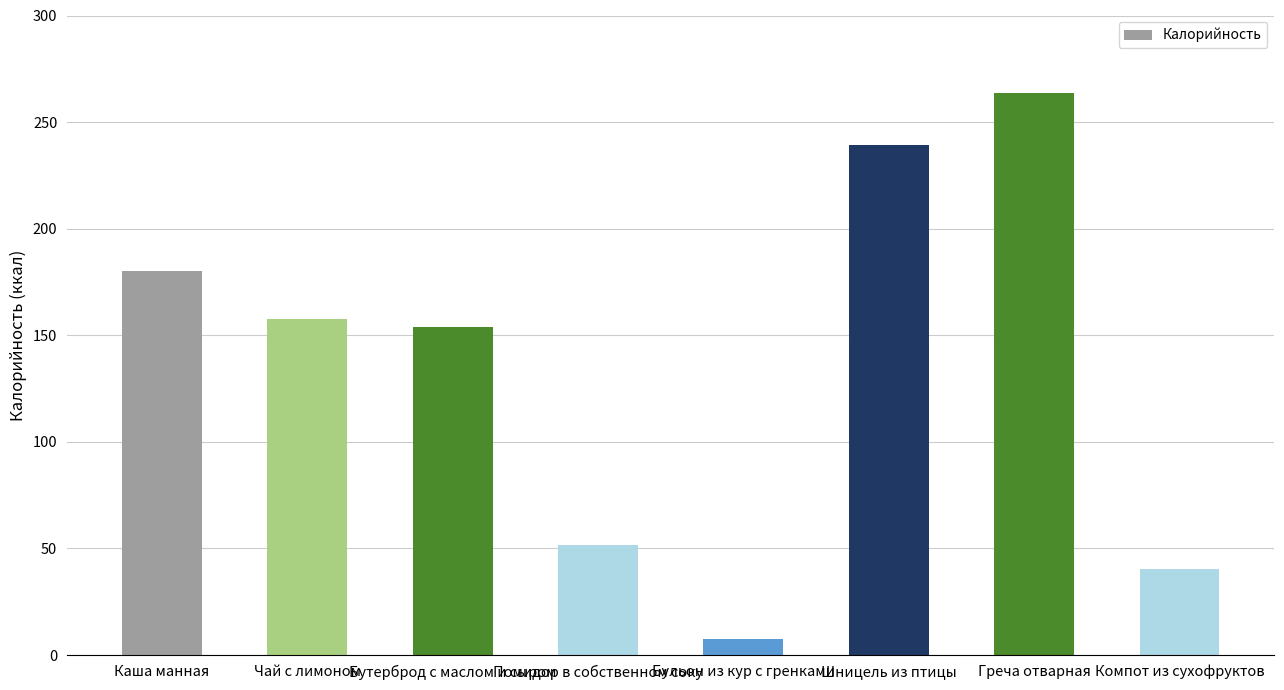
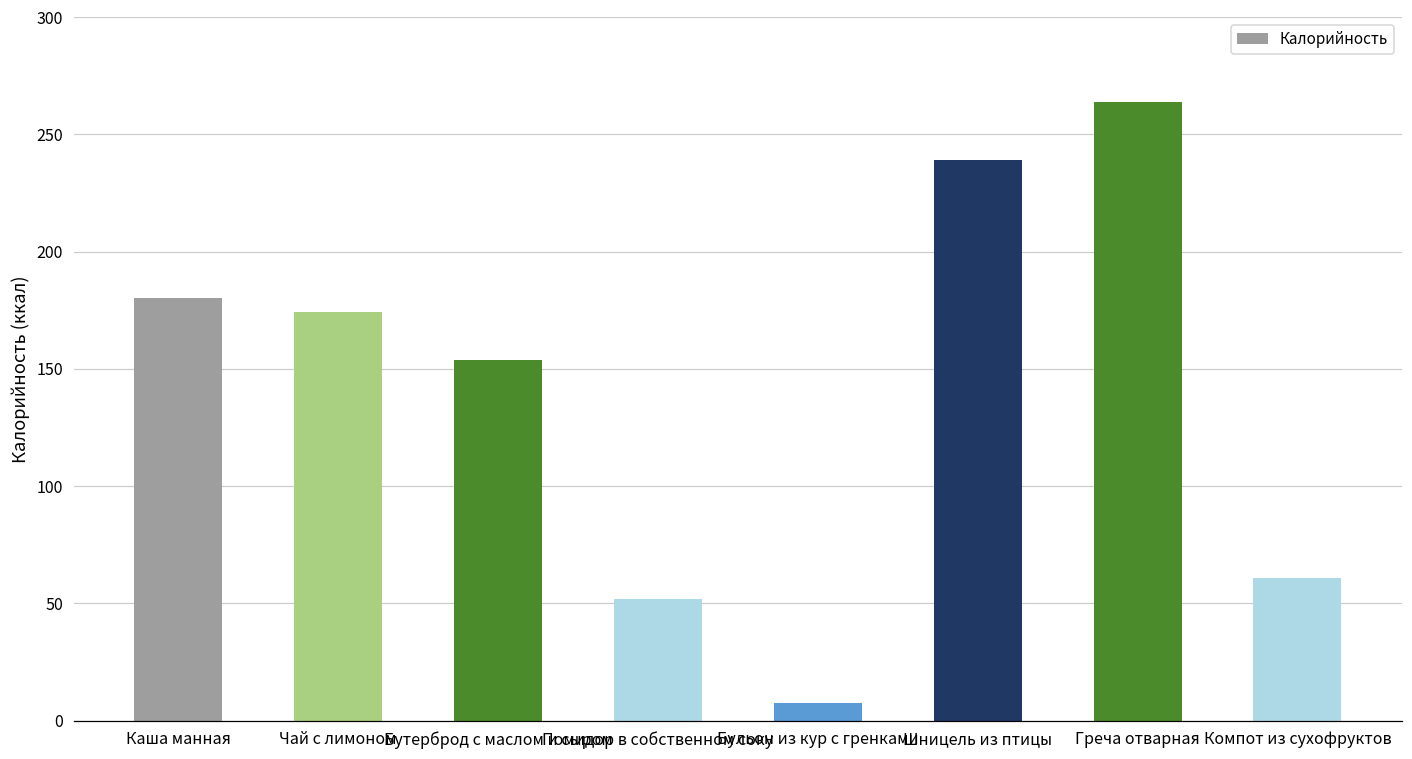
  {
    "Каша манная": 180,
-   "Чай с лимоном": 158,
+   "Чай с лимоном": 174,
    "Шницель из птицы": 239,
    "Греча отварная": 264,
-   "Компот из сухофруктов": 40
+   "Компот из сухофруктов": 61
  }
